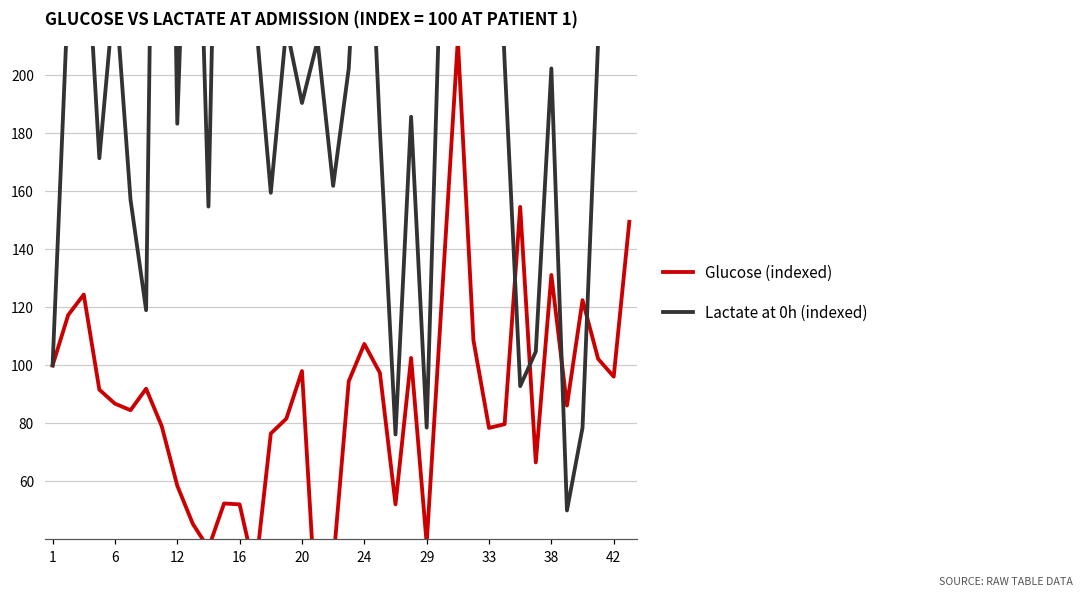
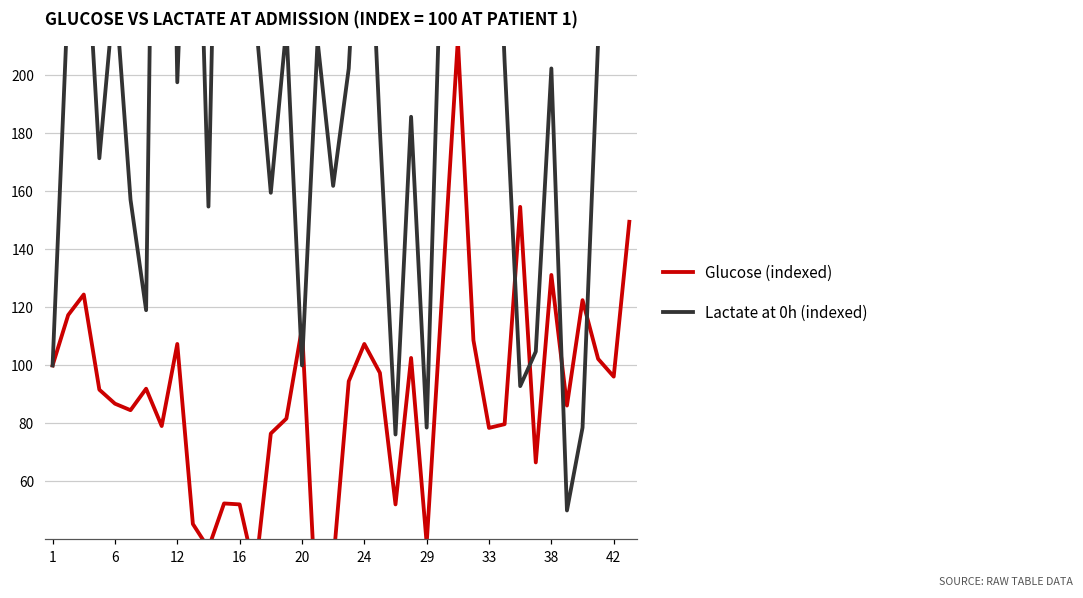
  {
    "Glucose (indexed)": {
-     "12": 59,
+     "12": 107,
      "16": 52,
-     "20": 98,
+     "20": 113,
      "24": 107,
      "38": 131,
      "42": 96
    },
    "Lactate at 0h (indexed)": {
-     "12": 183,
-     "20": 190,
+     "12": 198,
+     "20": 100,
      "38": 202
    }
  }
